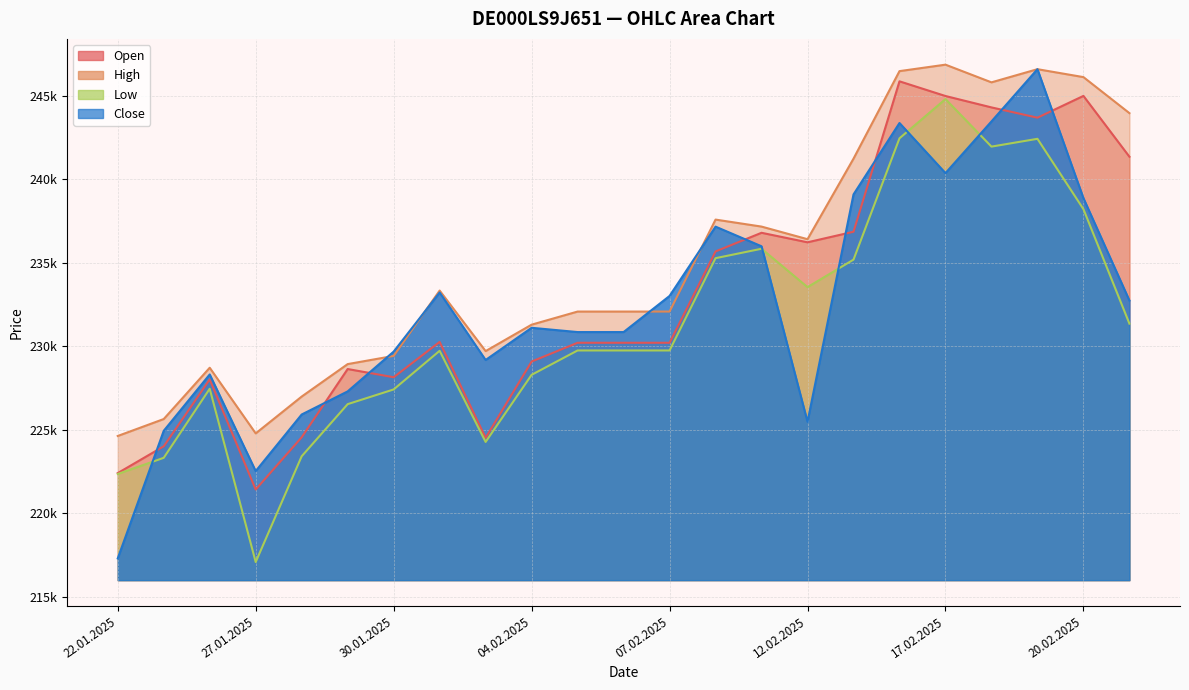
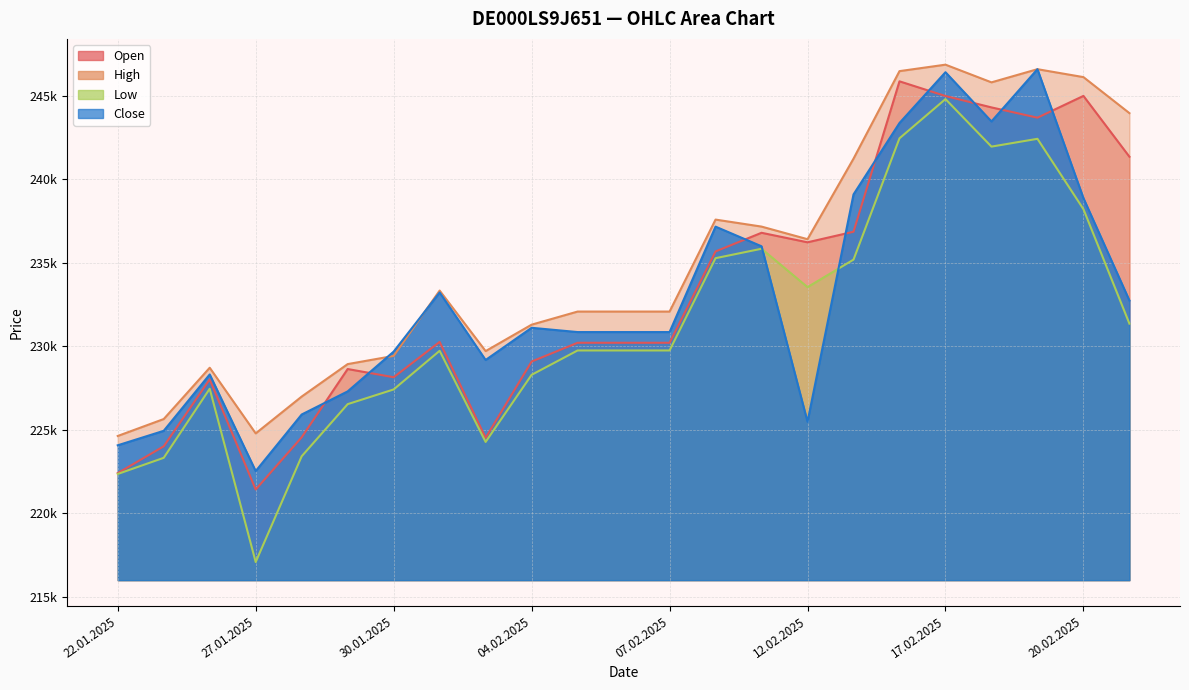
  {
    "Close": {
-     "22.01.2025": 217300,
+     "22.01.2025": 224100,
      "27.01.2025": 222500,
      "30.01.2025": 229700,
      "04.02.2025": 231100,
-     "07.02.2025": 233000,
+     "07.02.2025": 230800,
      "12.02.2025": 225500,
-     "17.02.2025": 240400,
+     "17.02.2025": 246400,
      "20.02.2025": 238900
    }
  }
